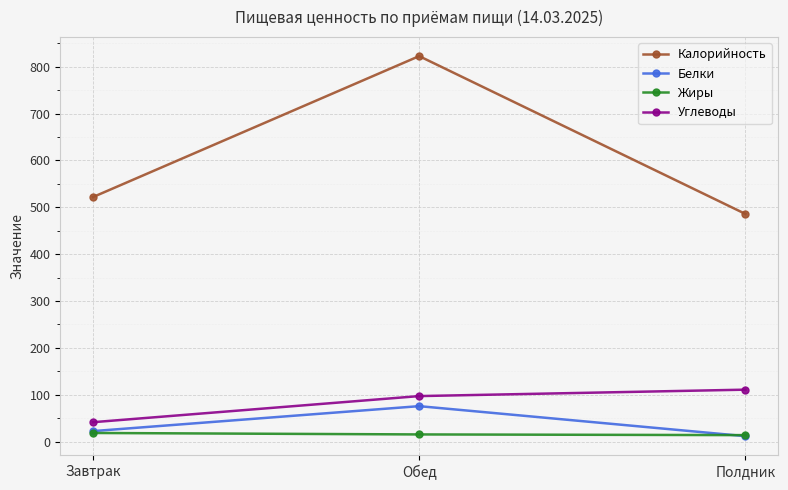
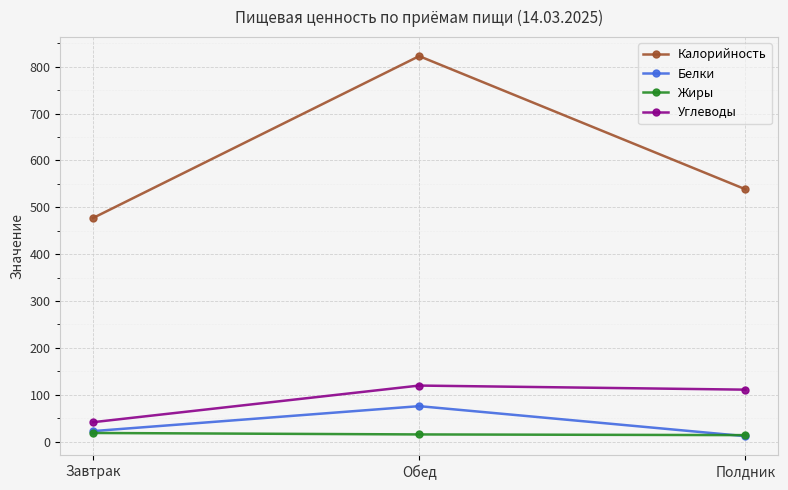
  {
    "Калорийность": {
-     "Завтрак": 520,
+     "Завтрак": 480,
      "Обед": 820,
-     "Полдник": 490
+     "Полдник": 540
    },
    "Белки": {
      "Обед": 80
    },
    "Жиры": {
      "Обед": 20
    },
    "Углеводы": {
      "Завтрак": 40,
-     "Обед": 100,
+     "Обед": 120,
      "Полдник": 110
    }
  }
